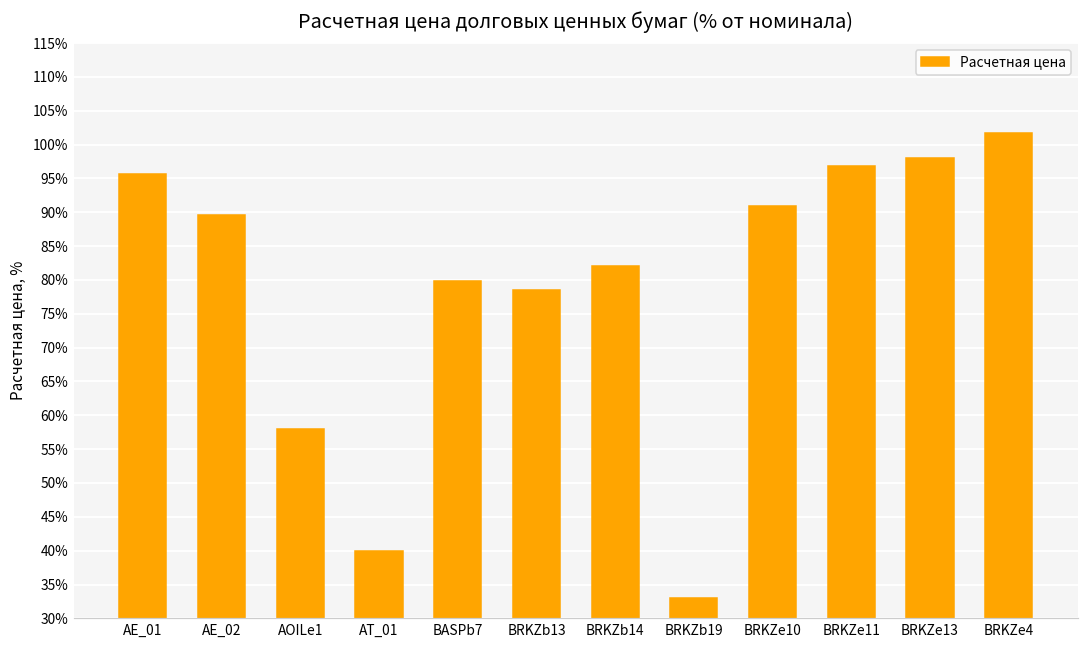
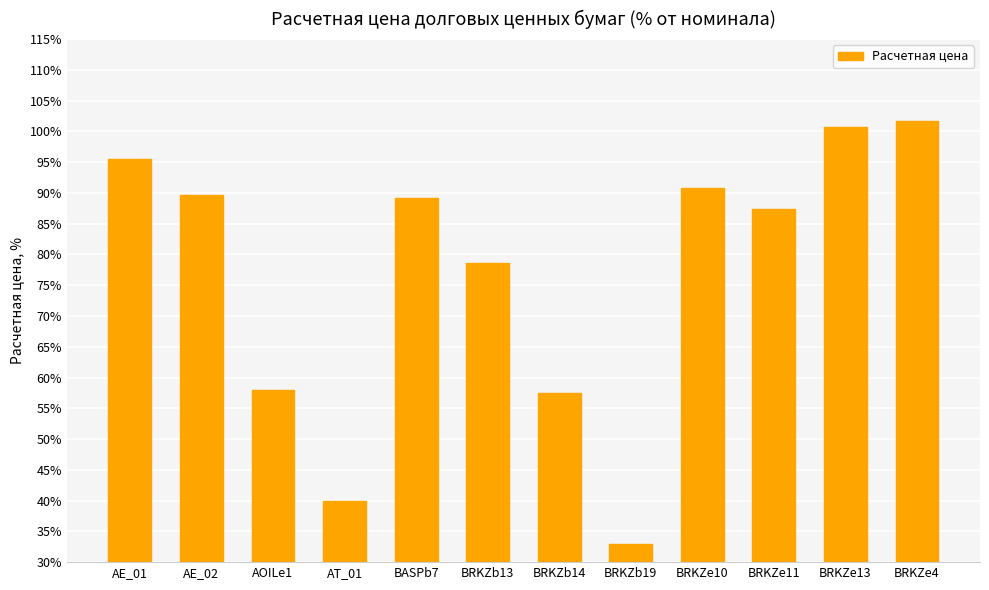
  {
    "AE_01": "96%",
    "AE_02": "90%",
    "AOILe1": "58%",
    "AT_01": "40%",
-   "BASPb7": "80%",
+   "BASPb7": "89%",
    "BRKZb13": "79%",
-   "BRKZb14": "82%",
+   "BRKZb14": "58%",
    "BRKZb19": "33%",
    "BRKZe10": "91%",
-   "BRKZe11": "97%",
-   "BRKZe13": "98%",
+   "BRKZe11": "87%",
+   "BRKZe13": "101%",
    "BRKZe4": "102%"
  }
